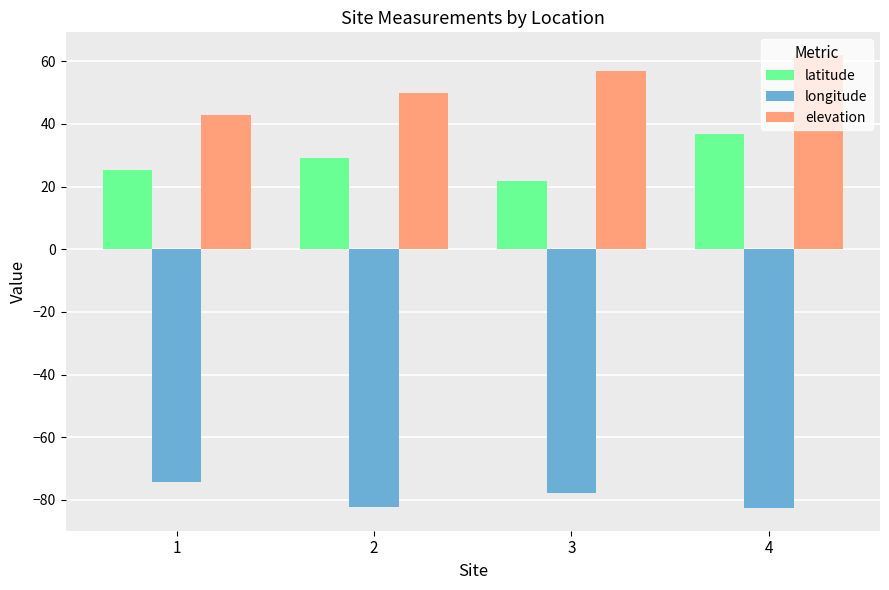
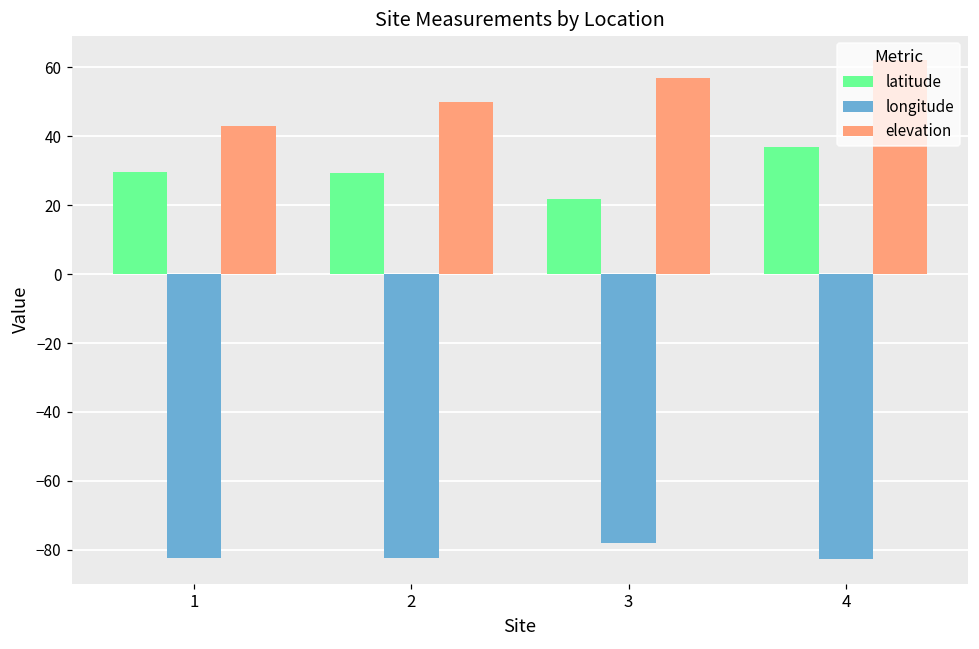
  {
    "latitude": {
-     "1": 25,
+     "1": 30,
      "2": 29,
      "3": 22,
      "4": 37
    },
    "longitude": {
-     "1": -74,
+     "1": -82,
      "2": -82,
      "3": -78,
      "4": -83
    },
    "elevation": {
      "1": 43,
      "2": 50,
      "3": 57
    }
  }
